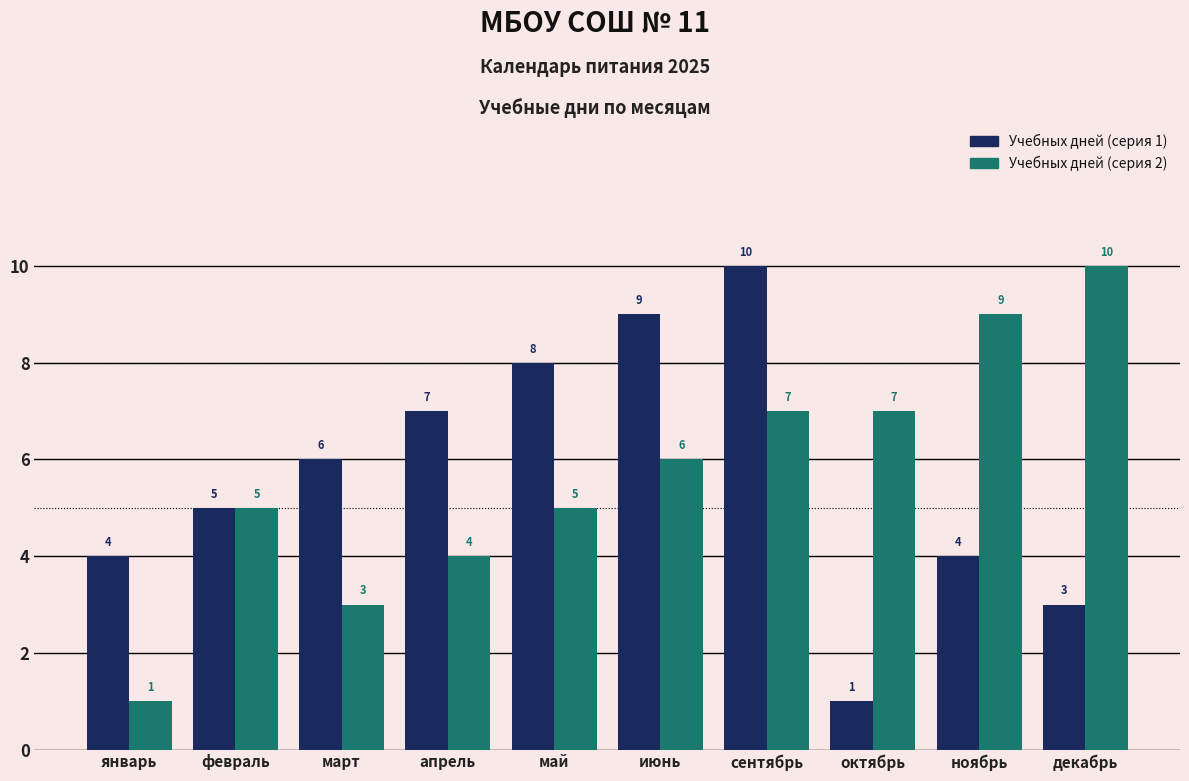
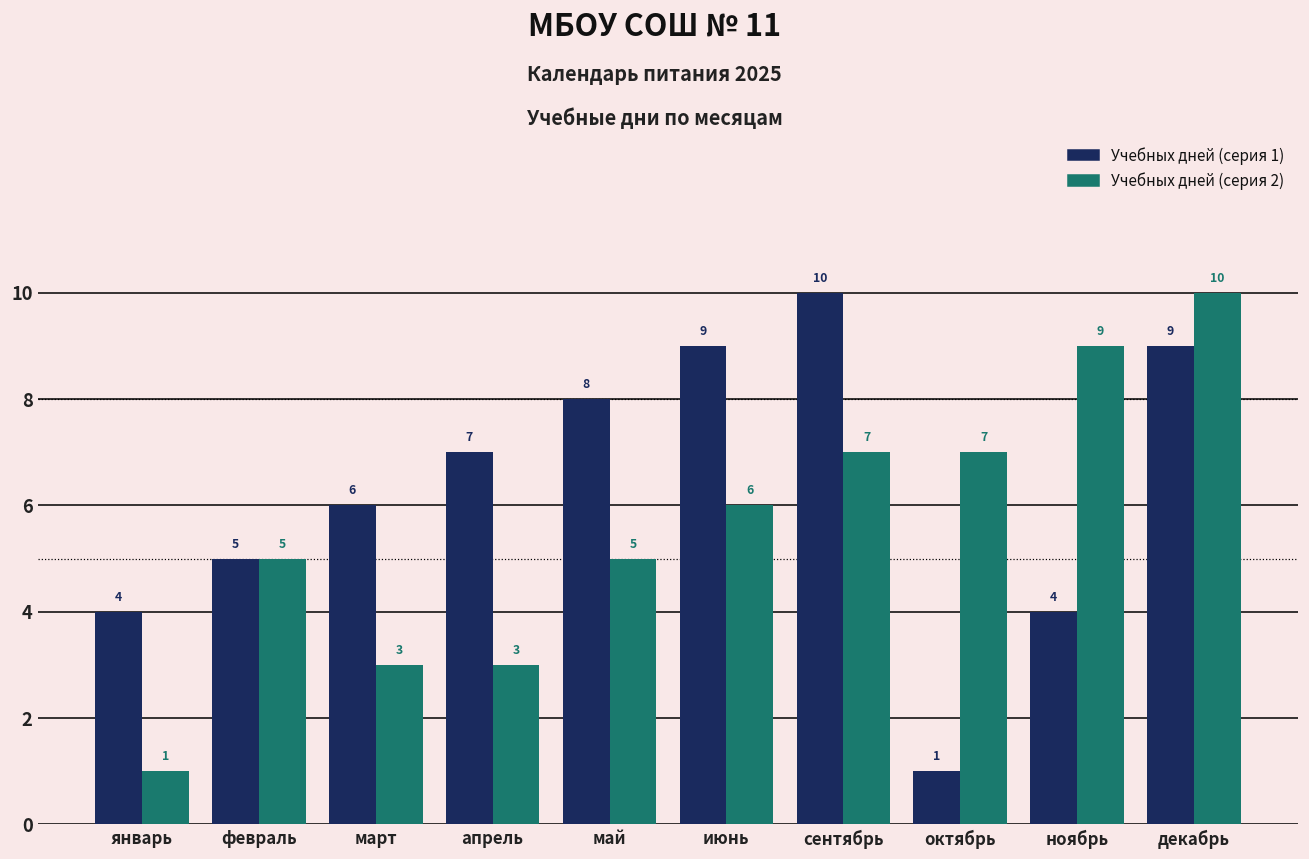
  {
    "Учебных дней (серия 1)": {
      "январь": 4,
      "февраль": 5,
      "март": 6,
      "апрель": 7,
      "май": 8,
      "июнь": 9,
      "сентябрь": 10,
      "октябрь": 1,
      "ноябрь": 4,
-     "декабрь": 3
+     "декабрь": 9
    },
    "Учебных дней (серия 2)": {
      "январь": 1,
      "февраль": 5,
      "март": 3,
-     "апрель": 4,
+     "апрель": 3,
      "май": 5,
      "июнь": 6,
      "сентябрь": 7,
      "октябрь": 7,
      "ноябрь": 9,
      "декабрь": 10
    }
  }
